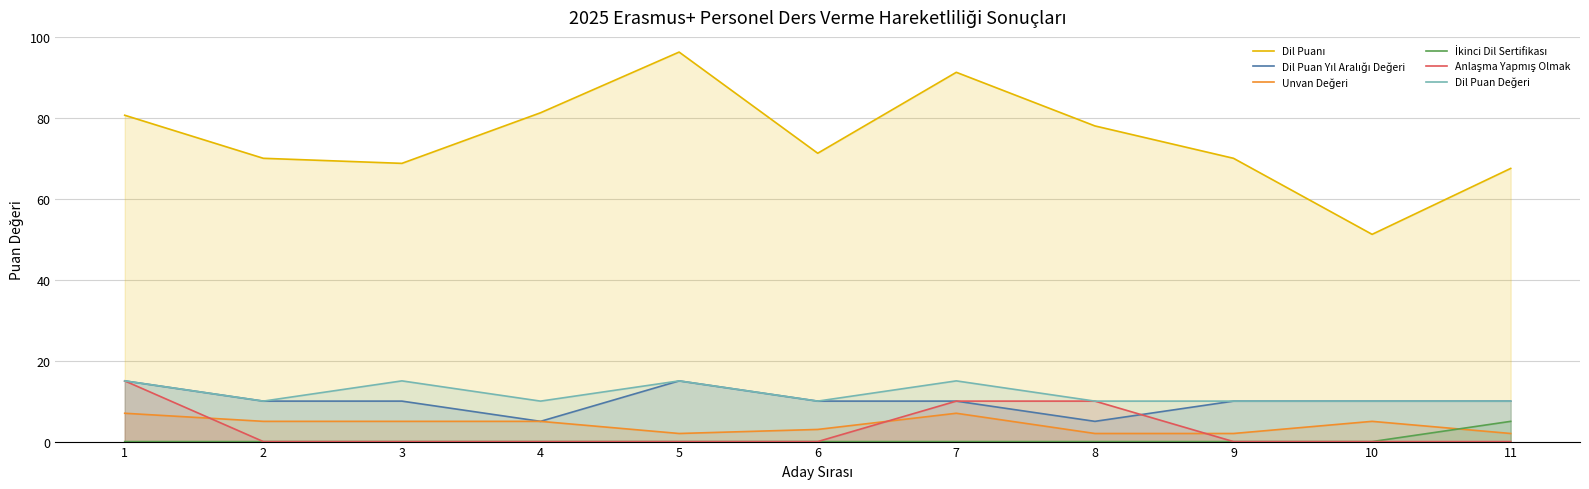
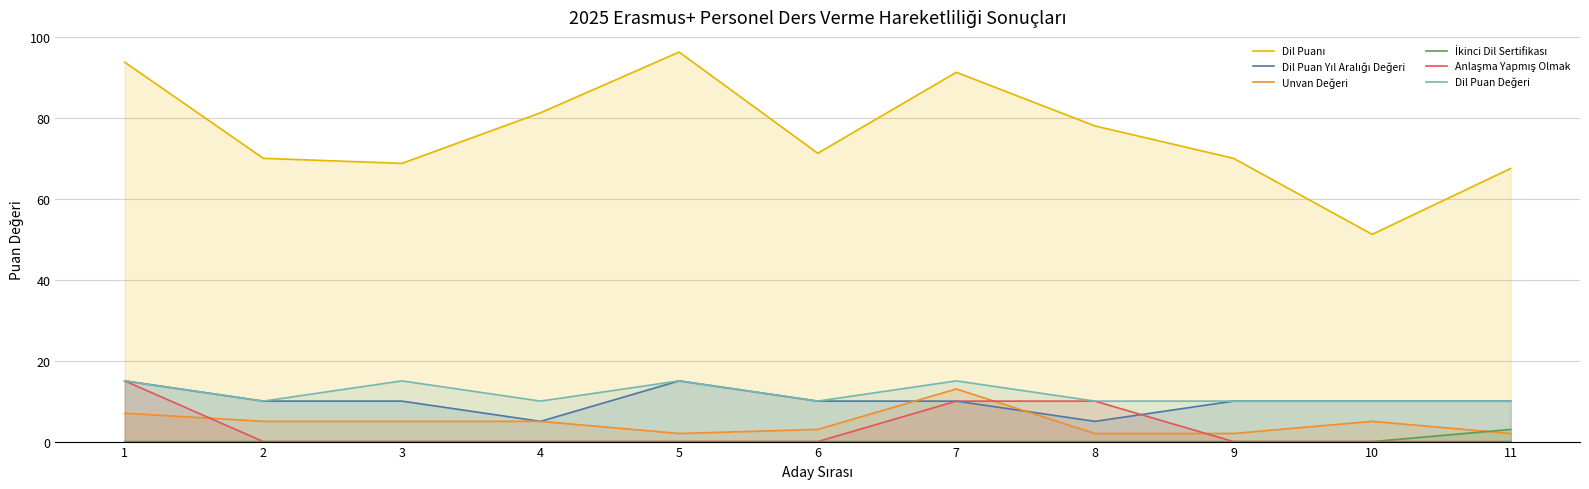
  {
    "Dil Puanı": {
-     "1": 81,
+     "1": 94,
      "2": 70,
      "3": 69,
      "4": 81,
      "5": 96,
      "6": 71,
      "7": 91,
      "8": 78,
      "9": 70,
      "10": 51,
      "11": 68
    },
    "Dil Puan Yıl Aralığı Değeri": {
      "3": 10,
      "8": 5
    },
    "Unvan Değeri": {
      "1": 7,
      "2": 5,
      "3": 5,
      "5": 2,
      "6": 3,
-     "7": 7,
+     "7": 13,
      "8": 2,
      "9": 2,
      "10": 5,
      "11": 2
    },
    "İkinci Dil Sertifikası": {
      "1": 0,
      "7": 0,
      "8": 0,
-     "11": 5
+     "11": 3
    },
    "Anlaşma Yapmış Olmak": {
      "11": 0
    },
    "Dil Puan Değeri": {
      "3": 15,
      "4": 10,
      "7": 15
    }
  }
